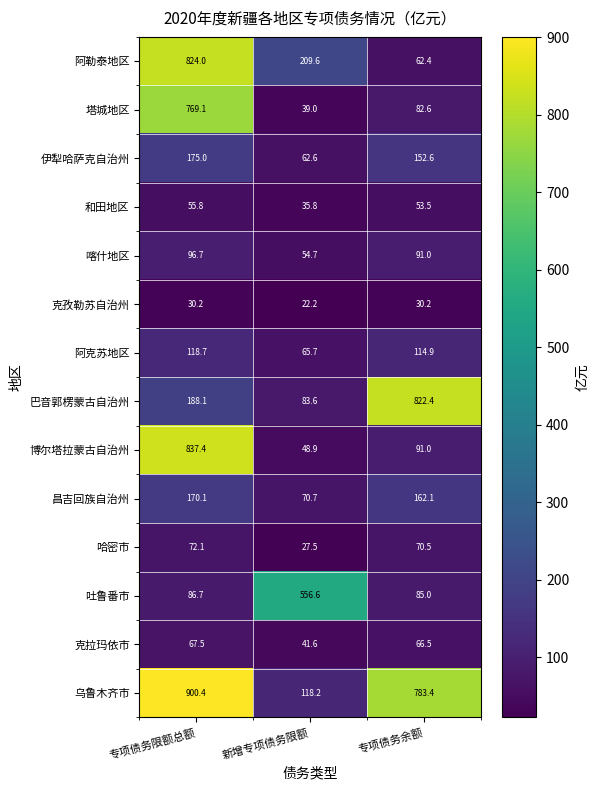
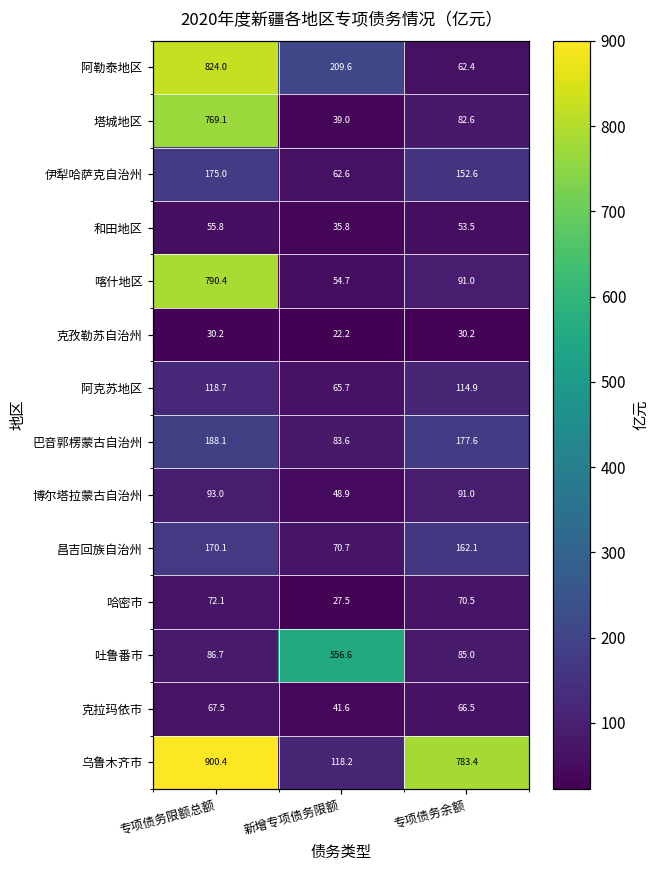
  {
    "阿勒泰地区": {
      "专项债务限额总额": 824.0,
      "新增专项债务限额": 209.6,
      "专项债务余额": 62.4
    },
    "塔城地区": {
      "专项债务限额总额": 769.1,
      "新增专项债务限额": 39.0,
      "专项债务余额": 82.6
    },
    "伊犁哈萨克自治州": {
      "专项债务限额总额": 175.0,
      "新增专项债务限额": 62.6,
      "专项债务余额": 152.6
    },
    "和田地区": {
      "专项债务限额总额": 55.8,
      "新增专项债务限额": 35.8,
      "专项债务余额": 53.5
    },
    "喀什地区": {
-     "专项债务限额总额": 96.7,
+     "专项债务限额总额": 790.4,
      "新增专项债务限额": 54.7,
      "专项债务余额": 91.0
    },
    "克孜勒苏自治州": {
      "专项债务限额总额": 30.2,
      "新增专项债务限额": 22.2,
      "专项债务余额": 30.2
    },
    "阿克苏地区": {
      "专项债务限额总额": 118.7,
      "新增专项债务限额": 65.7,
      "专项债务余额": 114.9
    },
    "巴音郭楞蒙古自治州": {
      "专项债务限额总额": 188.1,
      "新增专项债务限额": 83.6,
-     "专项债务余额": 822.4
+     "专项债务余额": 177.6
    },
    "博尔塔拉蒙古自治州": {
-     "专项债务限额总额": 837.4,
+     "专项债务限额总额": 93.0,
      "新增专项债务限额": 48.9,
      "专项债务余额": 91.0
    },
    "昌吉回族自治州": {
      "专项债务限额总额": 170.1,
      "新增专项债务限额": 70.7,
      "专项债务余额": 162.1
    },
    "哈密市": {
      "专项债务限额总额": 72.1,
      "新增专项债务限额": 27.5,
      "专项债务余额": 70.5
    },
    "吐鲁番市": {
      "专项债务限额总额": 86.7,
      "新增专项债务限额": 556.6,
      "专项债务余额": 85.0
    },
    "克拉玛依市": {
      "专项债务限额总额": 67.5,
      "新增专项债务限额": 41.6,
      "专项债务余额": 66.5
    },
    "乌鲁木齐市": {
      "专项债务限额总额": 900.4,
      "新增专项债务限额": 118.2,
      "专项债务余额": 783.4
    }
  }
